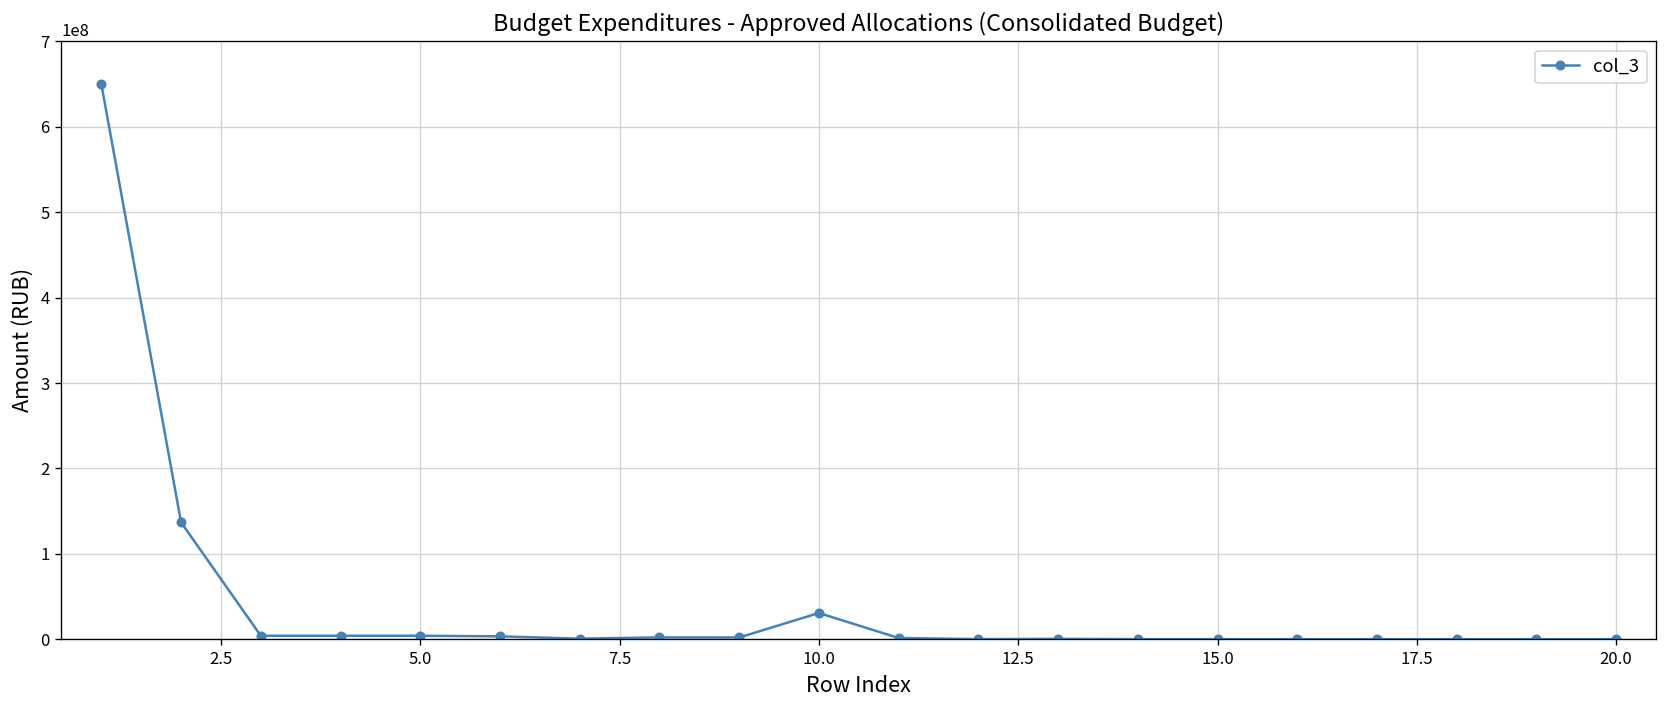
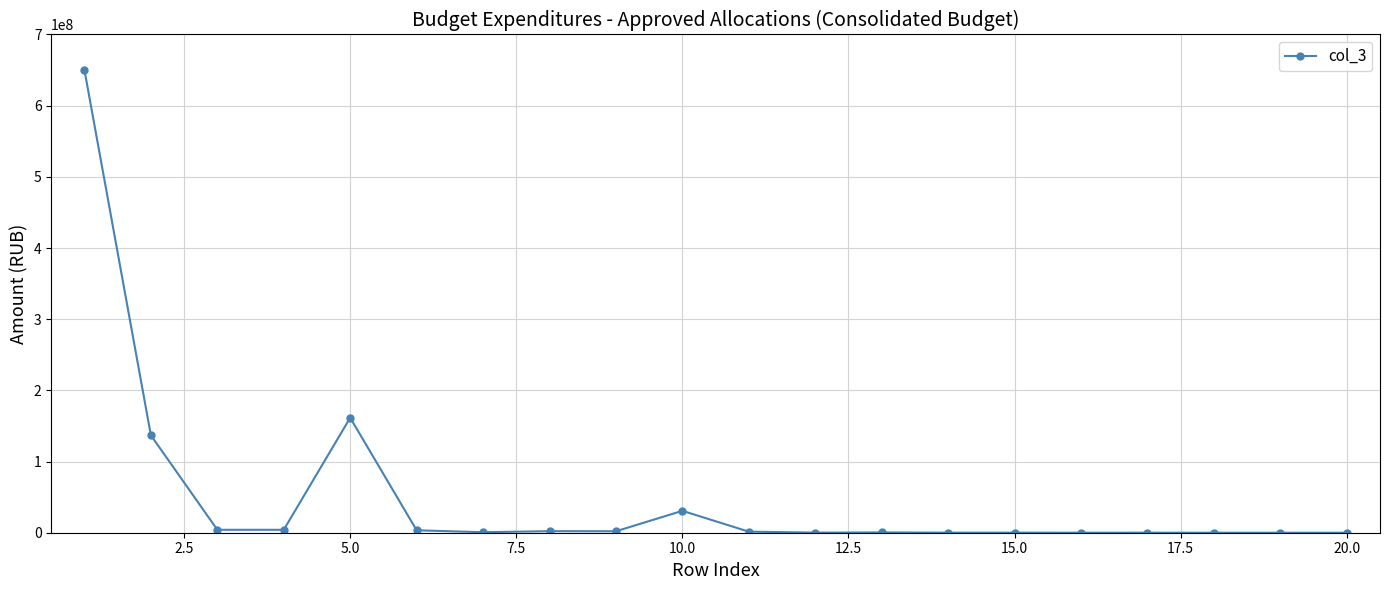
  {
-   "5.0": 0,
+   "5.0": 160000000,
    "10.0": 30000000,
    "15.0": 0,
    "20.0": 0
  }
